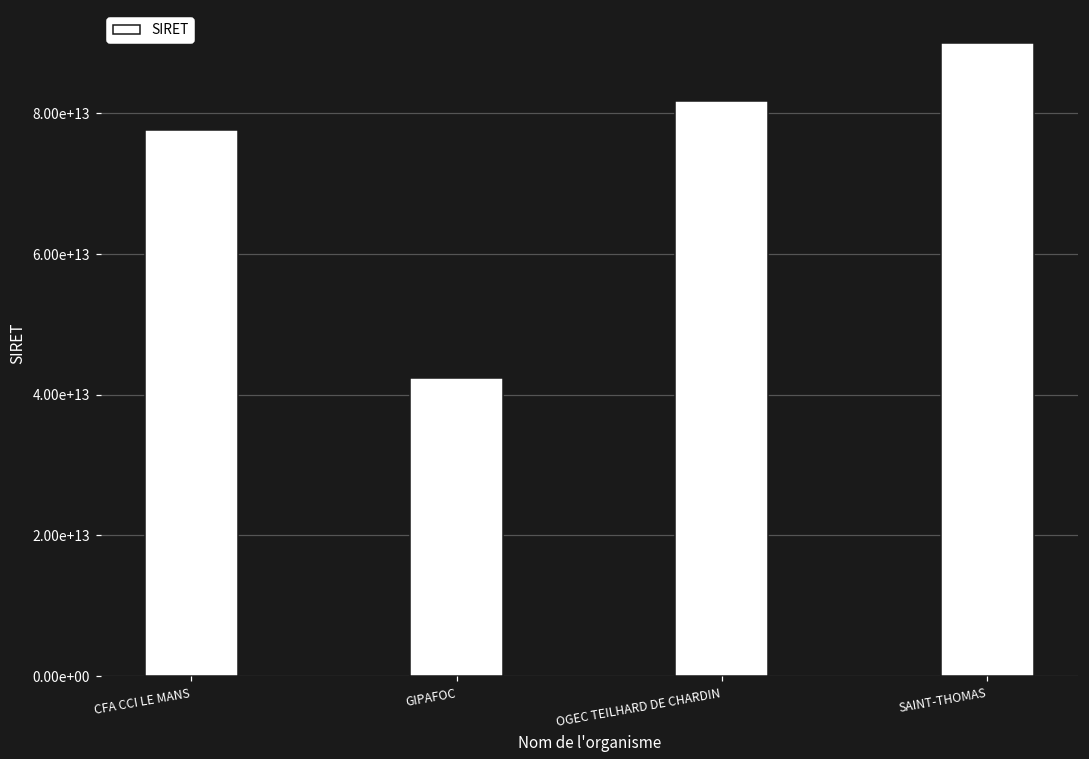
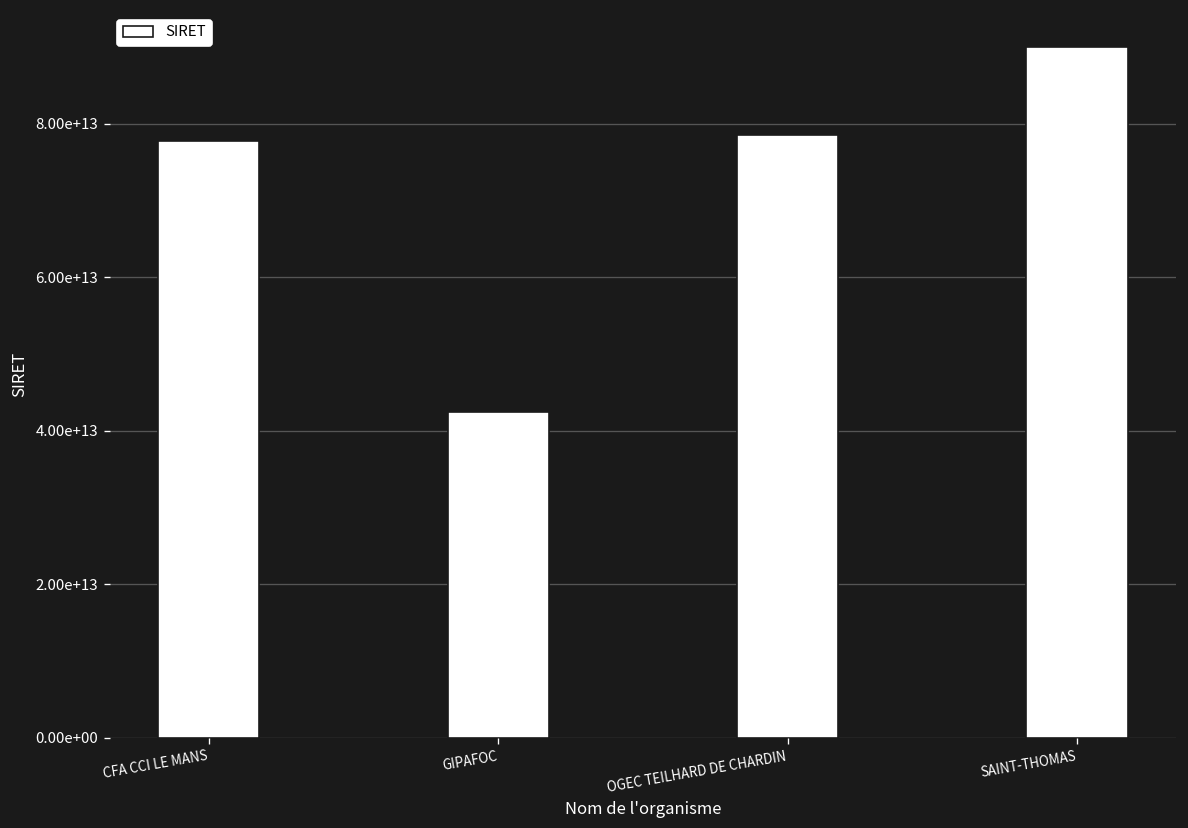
  {
    "CFA CCI LE MANS": 78000000000000,
    "GIPAFOC": 42000000000000,
-   "OGEC TEILHARD DE CHARDIN": 82000000000000,
+   "OGEC TEILHARD DE CHARDIN": 79000000000000,
    "SAINT-THOMAS": 90000000000000
  }
